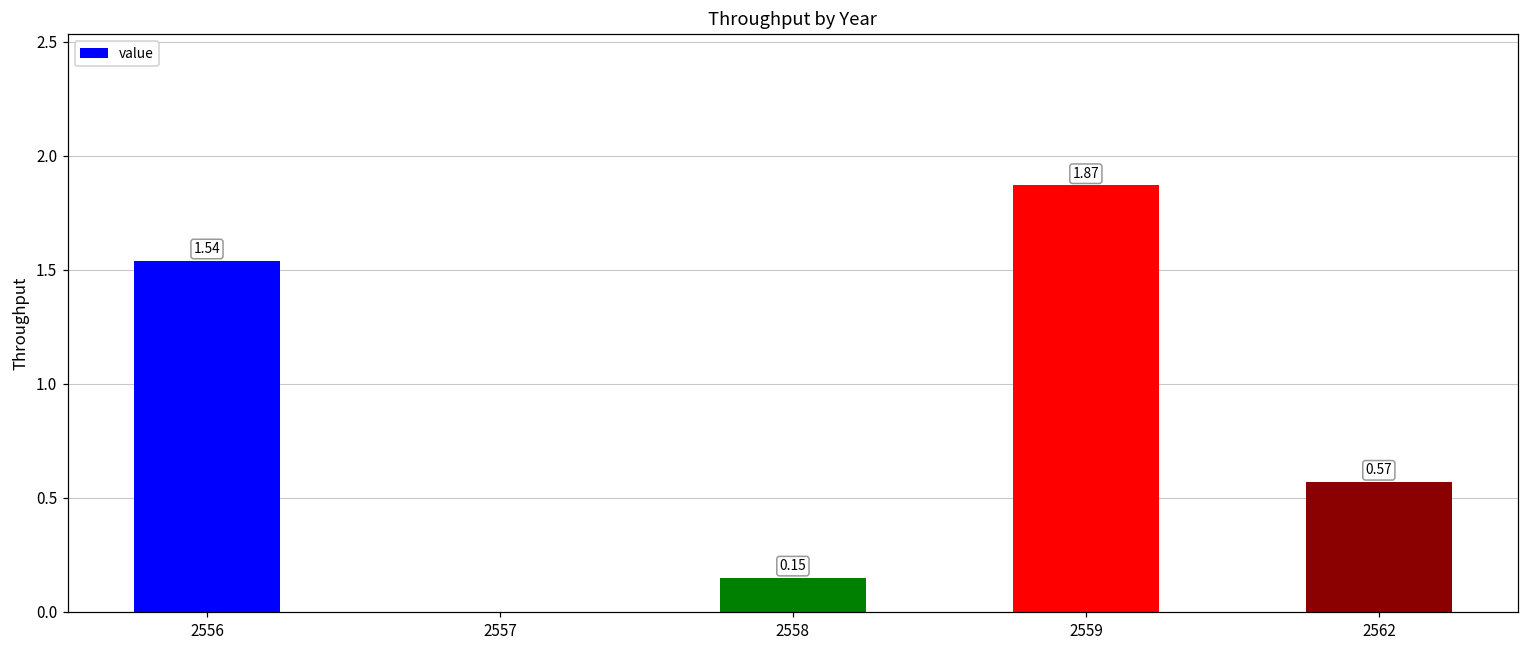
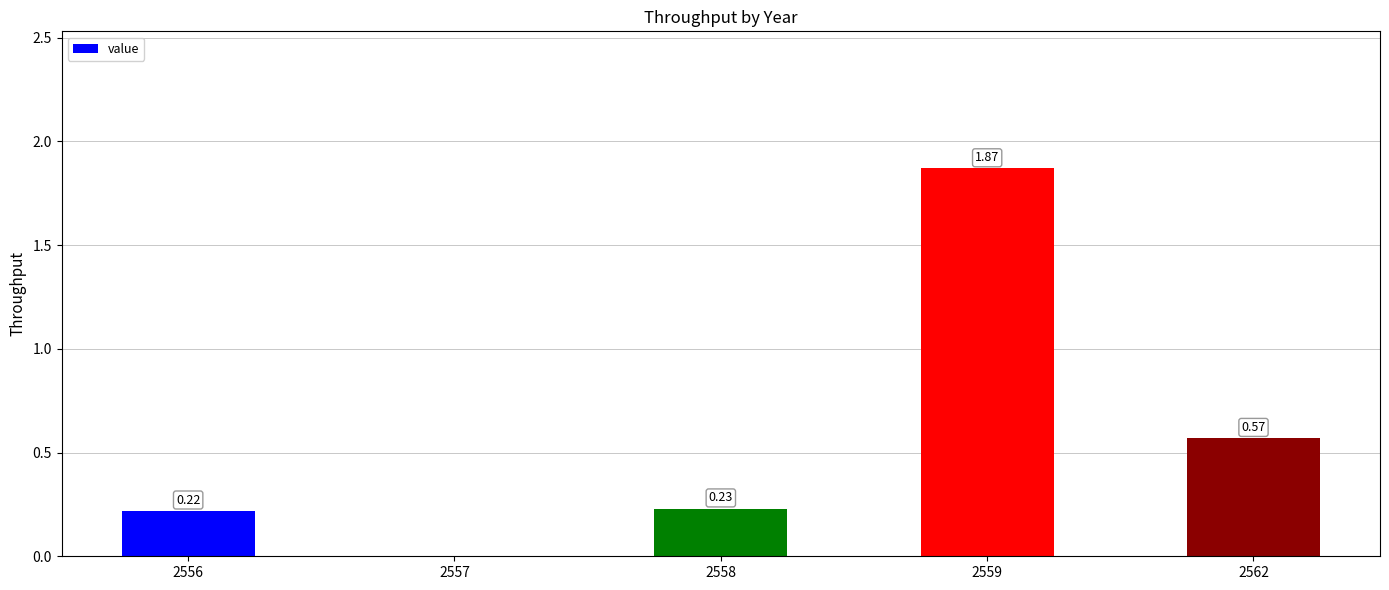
  {
-   "2556": 1.54,
-   "2558": 0.15
+   "2556": 0.22,
+   "2558": 0.23
  }
